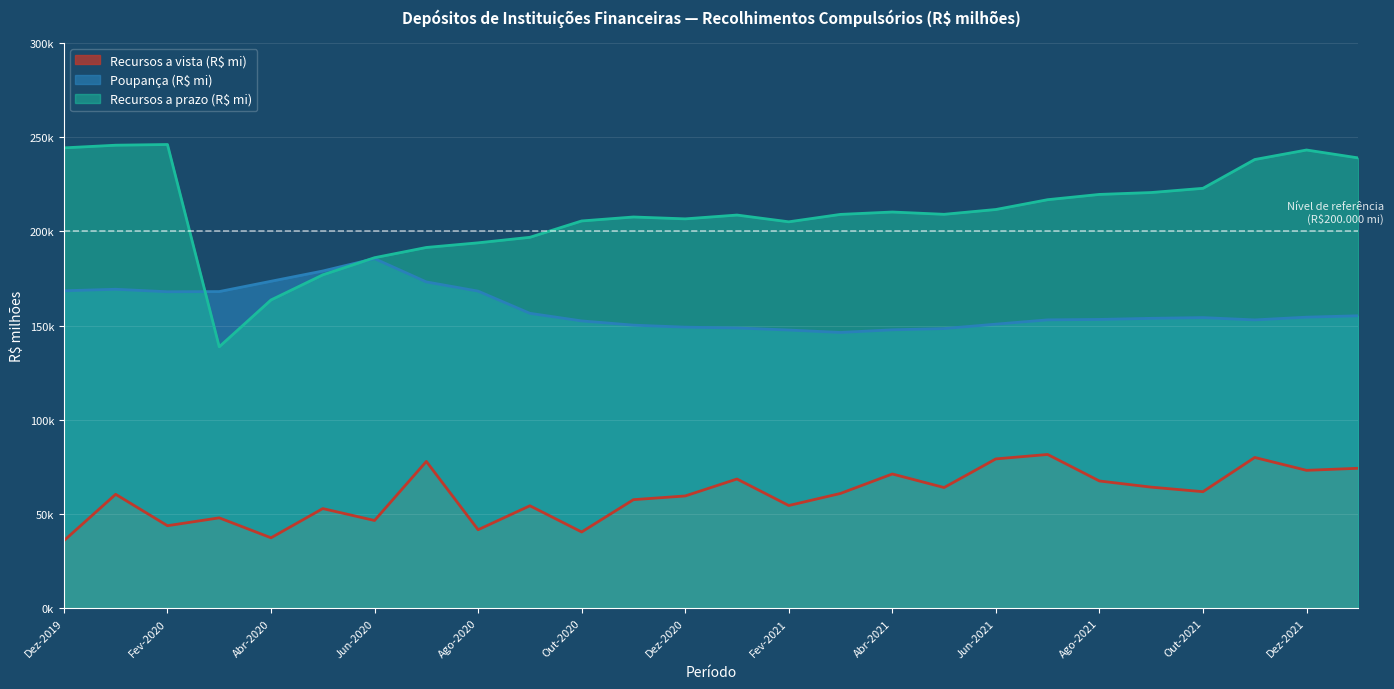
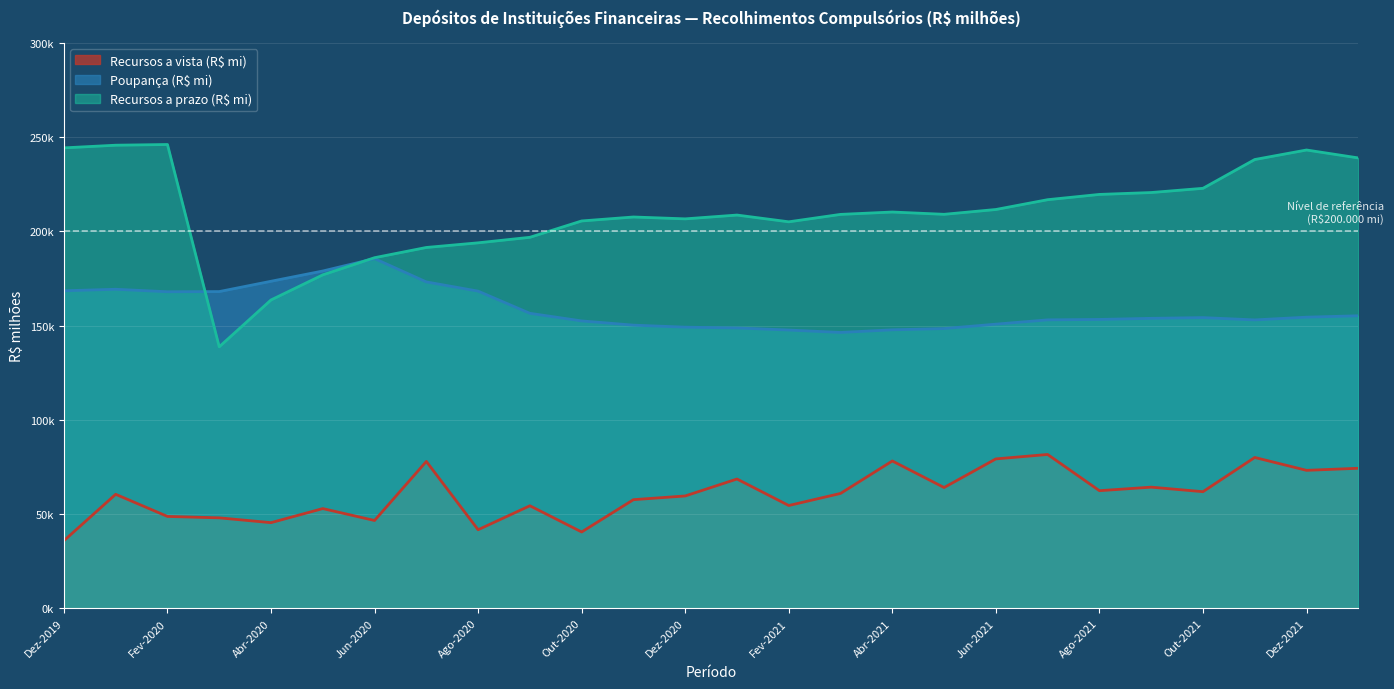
  {
    "Recursos a vista (R$ mi)": {
      "Dez-2019": 36000,
-     "Fev-2020": 44000,
-     "Abr-2020": 37000,
+     "Fev-2020": 49000,
+     "Abr-2020": 45000,
      "Jun-2020": 47000,
      "Ago-2020": 42000,
      "Out-2020": 41000,
      "Dez-2020": 60000,
      "Fev-2021": 55000,
-     "Abr-2021": 71000,
+     "Abr-2021": 78000,
      "Jun-2021": 79000,
-     "Ago-2021": 68000,
+     "Ago-2021": 62000,
      "Out-2021": 62000,
      "Dez-2021": 73000
    }
  }
